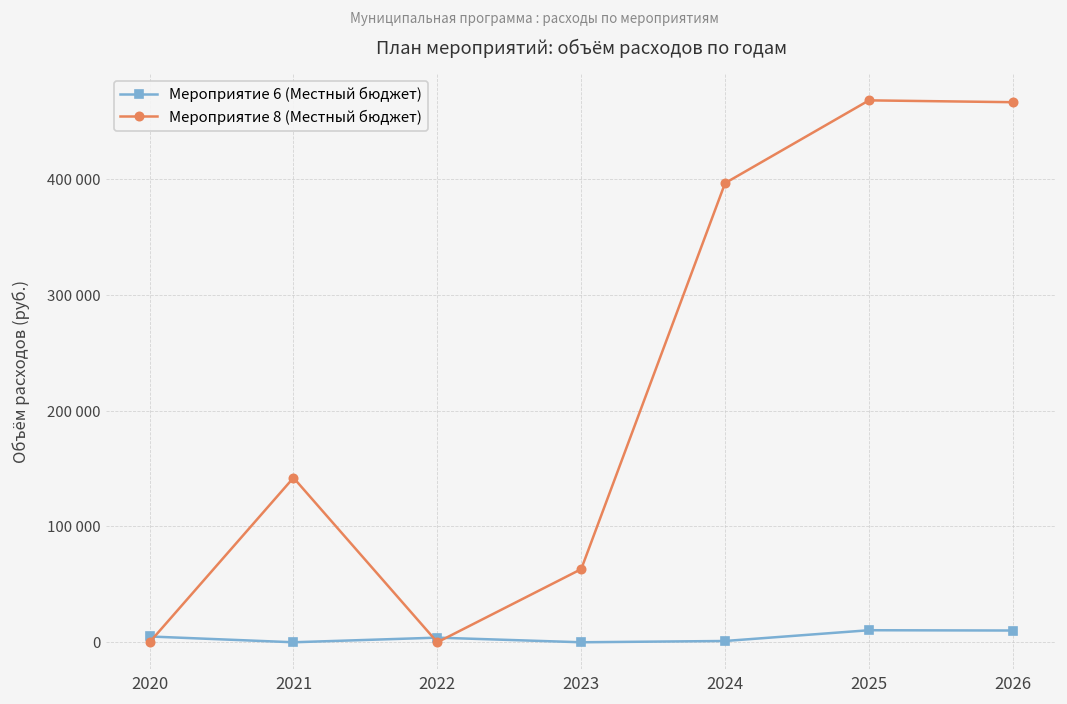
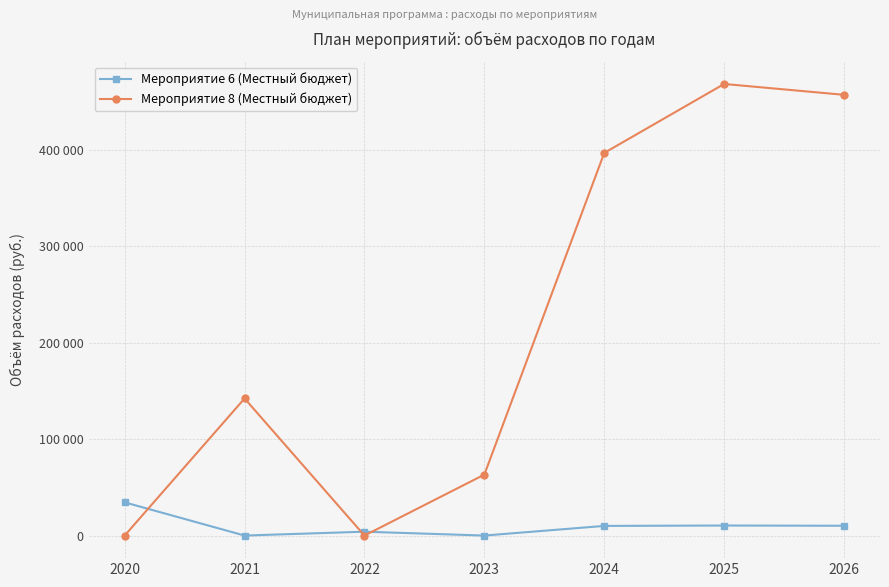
  {
    "Мероприятие 6 (Местный бюджет)": {
-     "2020": 10000,
+     "2020": 30000,
      "2021": 0,
      "2022": 0,
      "2023": 0,
-     "2024": 0,
+     "2024": 10000,
      "2025": 10000,
      "2026": 10000
    },
    "Мероприятие 8 (Местный бюджет)": {
      "2020": 0,
      "2021": 140000,
      "2022": 0,
      "2023": 60000,
      "2024": 400000,
      "2025": 470000,
-     "2026": 470000
+     "2026": 460000
    }
  }
